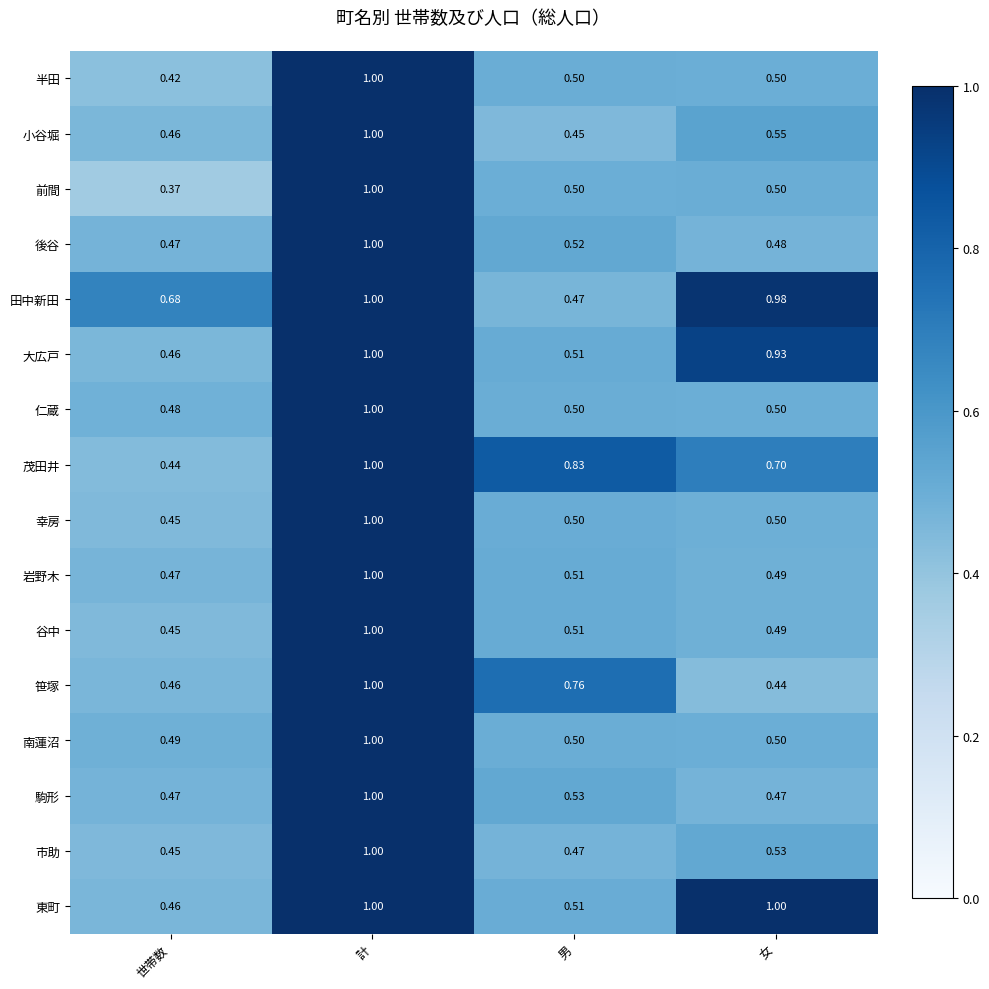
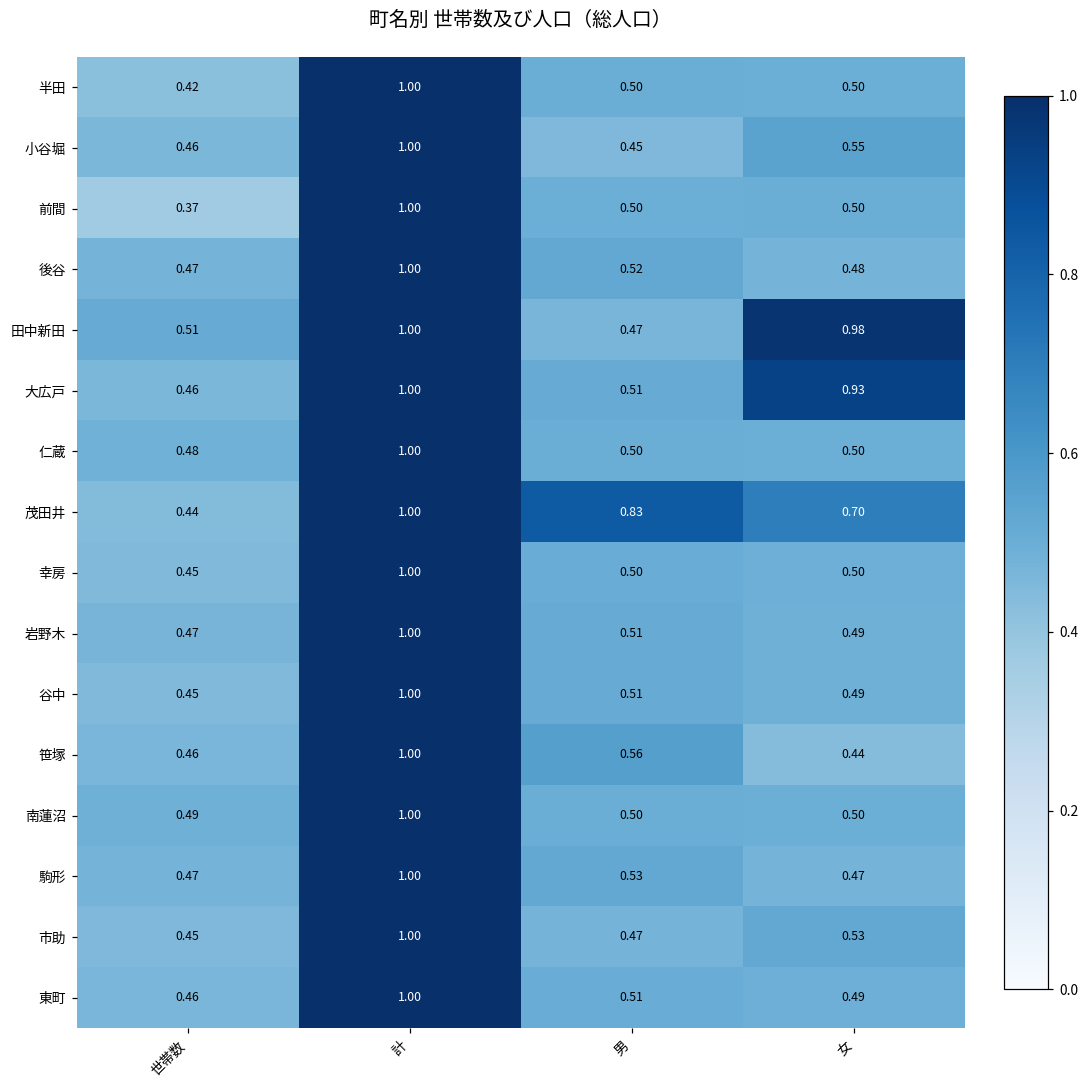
  {
    "半田": {
      "世帯数": 0.42,
      "計": 1.00,
      "男": 0.50,
      "女": 0.50
    },
    "小谷堀": {
      "世帯数": 0.46,
      "計": 1.00,
      "男": 0.45,
      "女": 0.55
    },
    "前間": {
      "世帯数": 0.37,
      "計": 1.00,
      "男": 0.50,
      "女": 0.50
    },
    "後谷": {
      "世帯数": 0.47,
      "計": 1.00,
      "男": 0.52,
      "女": 0.48
    },
    "田中新田": {
-     "世帯数": 0.68,
+     "世帯数": 0.51,
      "計": 1.00,
      "男": 0.47,
      "女": 0.98
    },
    "大広戸": {
      "世帯数": 0.46,
      "計": 1.00,
      "男": 0.51,
      "女": 0.93
    },
    "仁蔵": {
      "世帯数": 0.48,
      "計": 1.00,
      "男": 0.50,
      "女": 0.50
    },
    "茂田井": {
      "世帯数": 0.44,
      "計": 1.00,
      "男": 0.83,
      "女": 0.70
    },
    "幸房": {
      "世帯数": 0.45,
      "計": 1.00,
      "男": 0.50,
      "女": 0.50
    },
    "岩野木": {
      "世帯数": 0.47,
      "計": 1.00,
      "男": 0.51,
      "女": 0.49
    },
    "谷中": {
      "世帯数": 0.45,
      "計": 1.00,
      "男": 0.51,
      "女": 0.49
    },
    "笹塚": {
      "世帯数": 0.46,
      "計": 1.00,
-     "男": 0.76,
+     "男": 0.56,
      "女": 0.44
    },
    "南蓮沼": {
      "世帯数": 0.49,
      "計": 1.00,
      "男": 0.50,
      "女": 0.50
    },
    "駒形": {
      "世帯数": 0.47,
      "計": 1.00,
      "男": 0.53,
      "女": 0.47
    },
    "市助": {
      "世帯数": 0.45,
      "計": 1.00,
      "男": 0.47,
      "女": 0.53
    },
    "東町": {
      "世帯数": 0.46,
      "計": 1.00,
      "男": 0.51,
-     "女": 1.00
+     "女": 0.49
    }
  }
